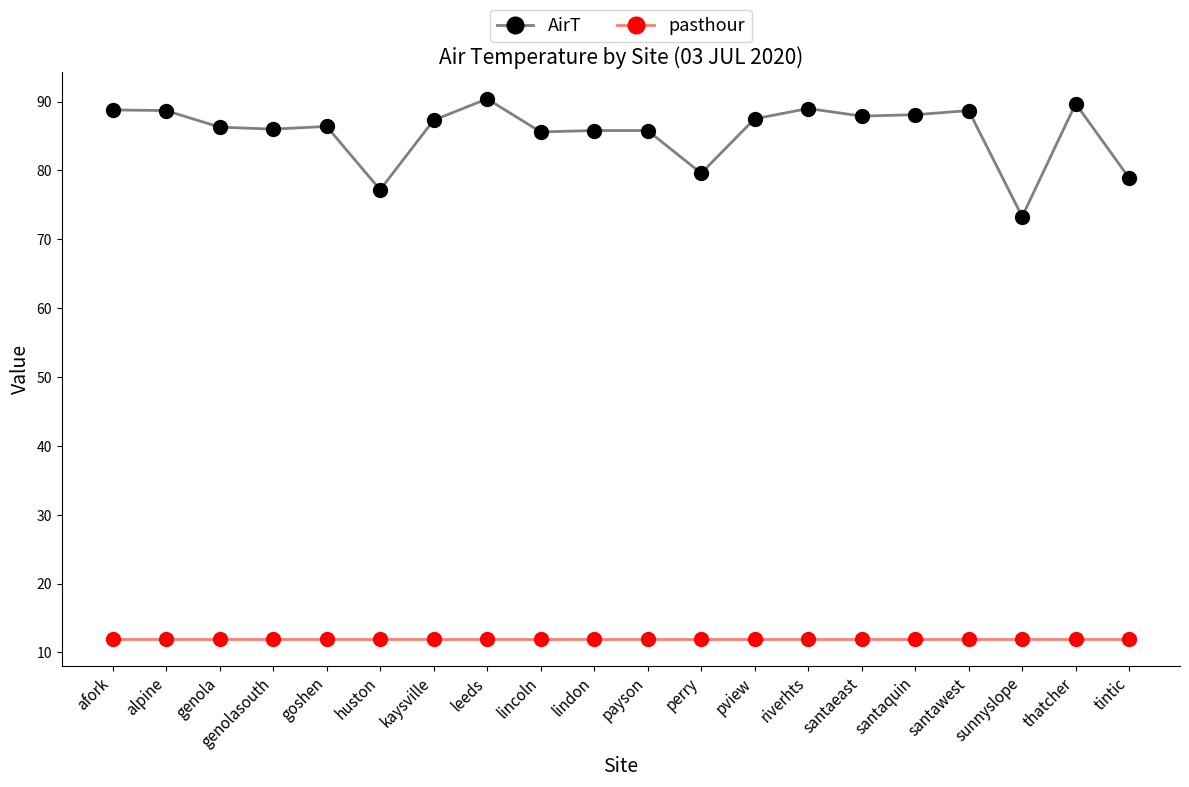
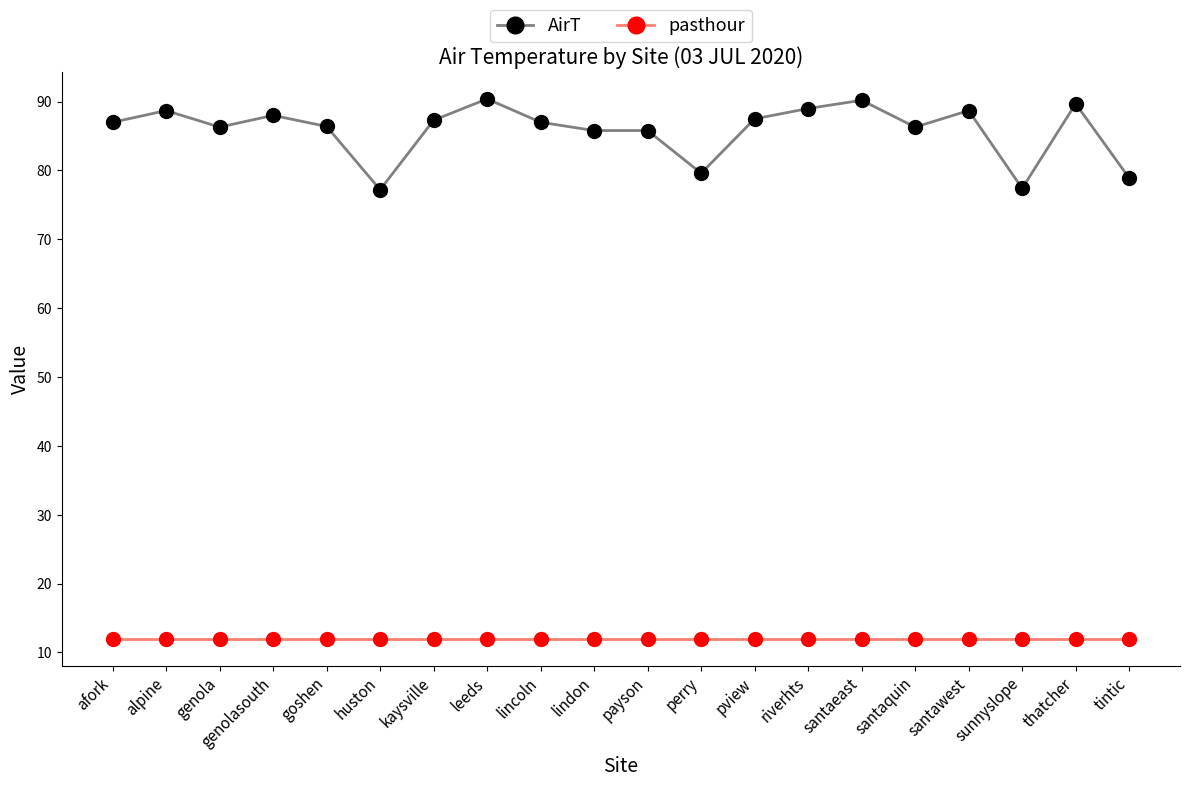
  {
    "AirT": {
-     "afork": 89,
+     "afork": 87,
      "alpine": 89,
      "genola": 86,
-     "genolasouth": 86,
+     "genolasouth": 88,
      "goshen": 86,
      "huston": 77,
      "kaysville": 87,
      "leeds": 90,
-     "lincoln": 86,
+     "lincoln": 87,
      "lindon": 86,
      "payson": 86,
      "perry": 80,
      "pview": 88,
      "riverhts": 89,
-     "santaeast": 88,
-     "santaquin": 88,
+     "santaeast": 90,
+     "santaquin": 86,
      "santawest": 89,
-     "sunnyslope": 73,
+     "sunnyslope": 77,
      "thatcher": 90,
      "tintic": 79
    },
    "pasthour": {
      "afork": 12,
      "alpine": 12,
      "genola": 12,
      "genolasouth": 12,
      "goshen": 12,
      "huston": 12,
      "kaysville": 12,
      "leeds": 12,
      "lincoln": 12,
      "lindon": 12,
      "payson": 12,
      "perry": 12,
      "pview": 12,
      "riverhts": 12,
      "santaeast": 12,
      "santaquin": 12,
      "santawest": 12,
      "sunnyslope": 12,
      "thatcher": 12,
      "tintic": 12
    }
  }
